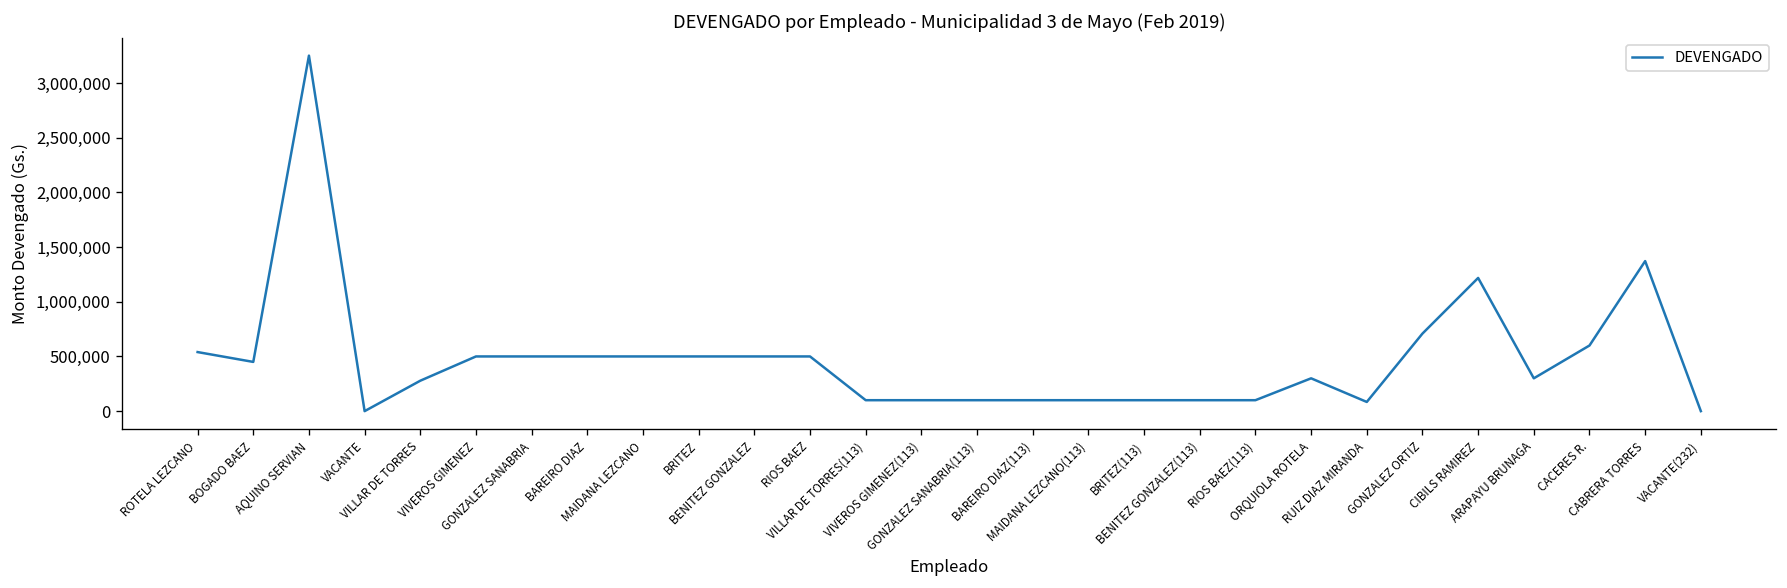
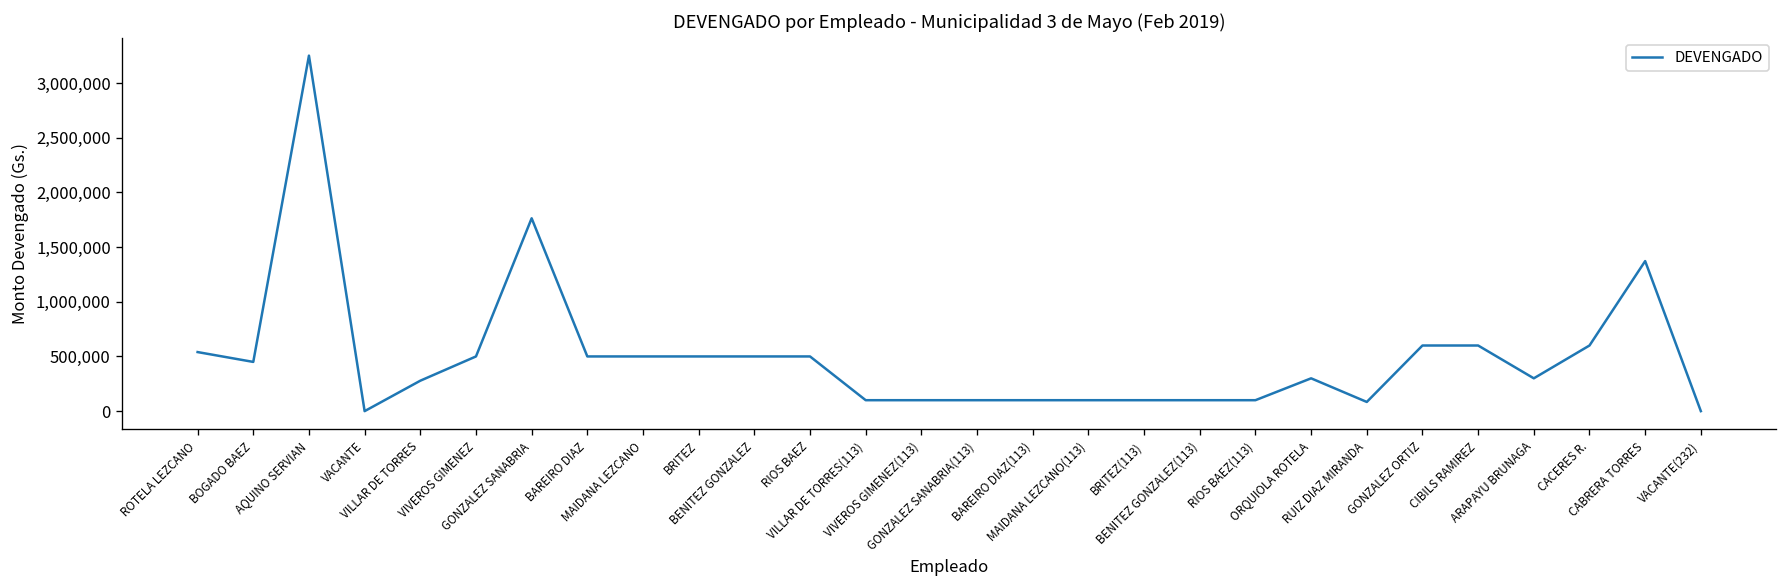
  {
    "ROTELA LEZCANO": "500,000",
    "BOGADO BAEZ": "500,000",
    "AQUINO SERVIAN": "3,300,000",
    "VACANTE": "0",
    "VILLAR DE TORRES": "300,000",
    "VIVEROS GIMENEZ": "500,000",
-   "GONZALEZ SANABRIA": "500,000",
+   "GONZALEZ SANABRIA": "1,800,000",
    "BAREIRO DIAZ": "500,000",
    "MAIDANA LEZCANO": "500,000",
    "BRITEZ": "500,000",
    "BENITEZ GONZALEZ": "500,000",
    "RIOS BAEZ": "500,000",
    "VILLAR DE TORRES(113)": "100,000",
    "VIVEROS GIMENEZ(113)": "100,000",
    "GONZALEZ SANABRIA(113)": "100,000",
    "BAREIRO DIAZ(113)": "100,000",
    "MAIDANA LEZCANO(113)": "100,000",
    "BRITEZ(113)": "100,000",
    "BENITEZ GONZALEZ(113)": "100,000",
    "RIOS BAEZ(113)": "100,000",
    "ORQUIOLA ROTELA": "300,000",
    "RUIZ DIAZ MIRANDA": "100,000",
-   "GONZALEZ ORTIZ": "700,000",
-   "CIBILS RAMIREZ": "1,200,000",
+   "GONZALEZ ORTIZ": "600,000",
+   "CIBILS RAMIREZ": "600,000",
    "ARAPAYU BRUNAGA": "300,000",
    "CACERES R.": "600,000",
    "CABRERA TORRES": "1,400,000",
    "VACANTE(232)": "0"
  }
